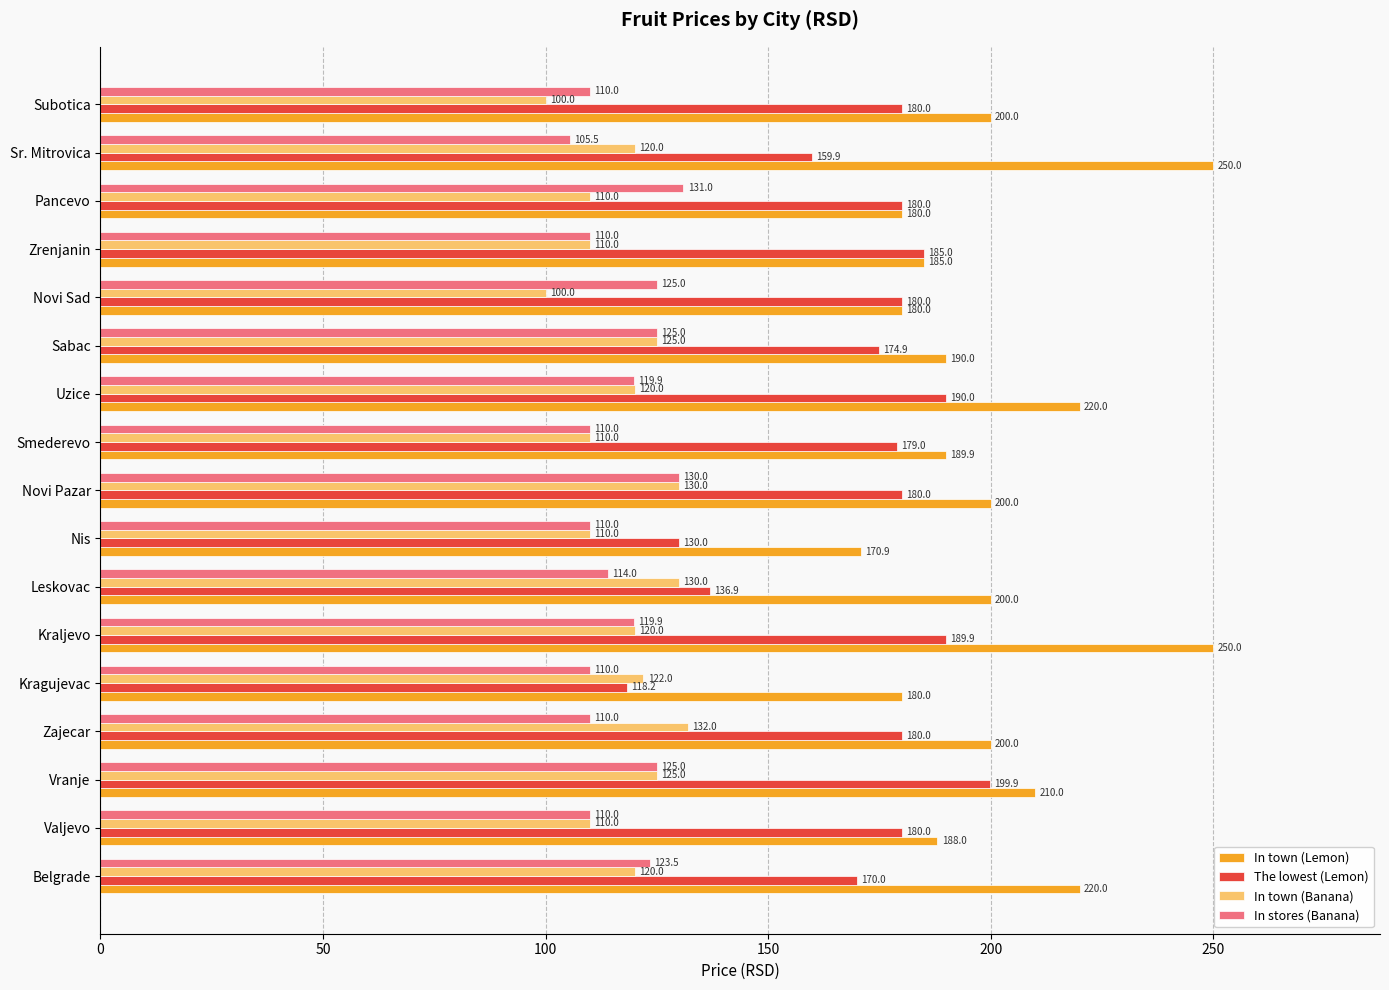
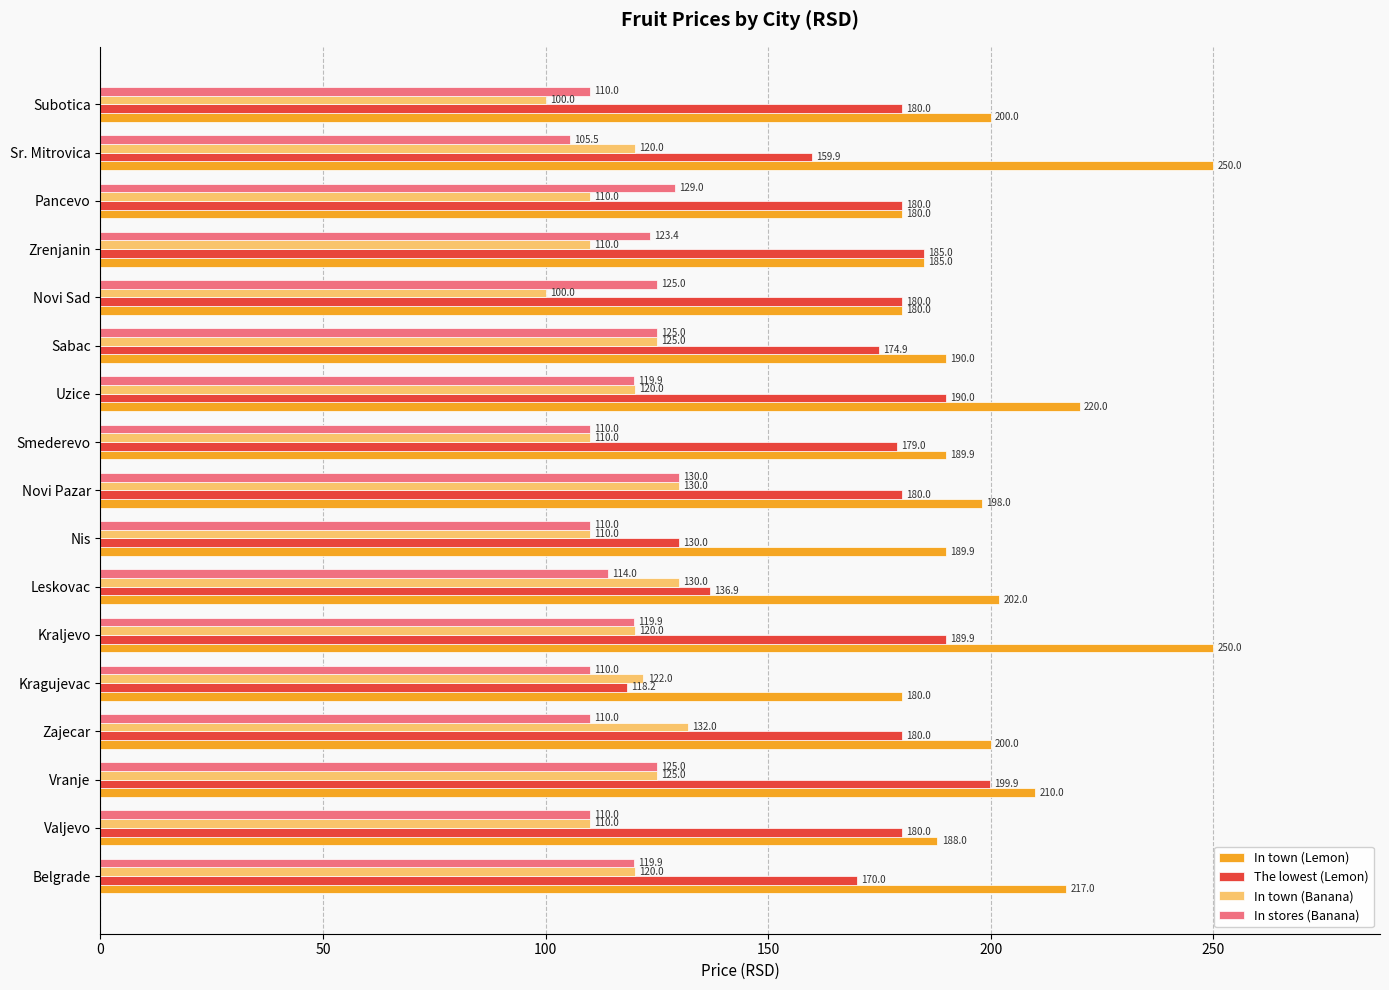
  {
    "In town (Lemon)": {
      "Subotica": 200.0,
      "Sr. Mitrovica": 250.0,
      "Pancevo": 180.0,
      "Zrenjanin": 185.0,
      "Novi Sad": 180.0,
      "Sabac": 190.0,
      "Uzice": 220.0,
      "Smederevo": 189.9,
-     "Novi Pazar": 200.0,
-     "Nis": 170.9,
-     "Leskovac": 200.0,
+     "Novi Pazar": 198.0,
+     "Nis": 189.9,
+     "Leskovac": 202.0,
      "Kraljevo": 250.0,
      "Kragujevac": 180.0,
      "Zajecar": 200.0,
      "Vranje": 210.0,
      "Valjevo": 188.0,
-     "Belgrade": 220.0
+     "Belgrade": 217.0
    },
    "The lowest (Lemon)": {
      "Subotica": 180.0,
      "Sr. Mitrovica": 159.9,
      "Pancevo": 180.0,
      "Zrenjanin": 185.0,
      "Novi Sad": 180.0,
      "Sabac": 174.9,
      "Uzice": 190.0,
      "Smederevo": 179.0,
      "Novi Pazar": 180.0,
      "Nis": 130.0,
      "Leskovac": 136.9,
      "Kraljevo": 189.9,
      "Kragujevac": 118.2,
      "Zajecar": 180.0,
      "Vranje": 199.9,
      "Valjevo": 180.0,
      "Belgrade": 170.0
    },
    "In town (Banana)": {
      "Subotica": 100.0,
      "Sr. Mitrovica": 120.0,
      "Pancevo": 110.0,
      "Zrenjanin": 110.0,
      "Novi Sad": 100.0,
      "Sabac": 125.0,
      "Uzice": 120.0,
      "Smederevo": 110.0,
      "Novi Pazar": 130.0,
      "Nis": 110.0,
      "Leskovac": 130.0,
      "Kraljevo": 120.0,
      "Kragujevac": 122.0,
      "Zajecar": 132.0,
      "Vranje": 125.0,
      "Valjevo": 110.0,
      "Belgrade": 120.0
    },
    "In stores (Banana)": {
      "Subotica": 110.0,
      "Sr. Mitrovica": 105.5,
-     "Pancevo": 131.0,
-     "Zrenjanin": 110.0,
+     "Pancevo": 129.0,
+     "Zrenjanin": 123.4,
      "Novi Sad": 125.0,
      "Sabac": 125.0,
      "Uzice": 119.9,
      "Smederevo": 110.0,
      "Novi Pazar": 130.0,
      "Nis": 110.0,
      "Leskovac": 114.0,
      "Kraljevo": 119.9,
      "Kragujevac": 110.0,
      "Zajecar": 110.0,
      "Vranje": 125.0,
      "Valjevo": 110.0,
-     "Belgrade": 123.5
+     "Belgrade": 119.9
    }
  }
